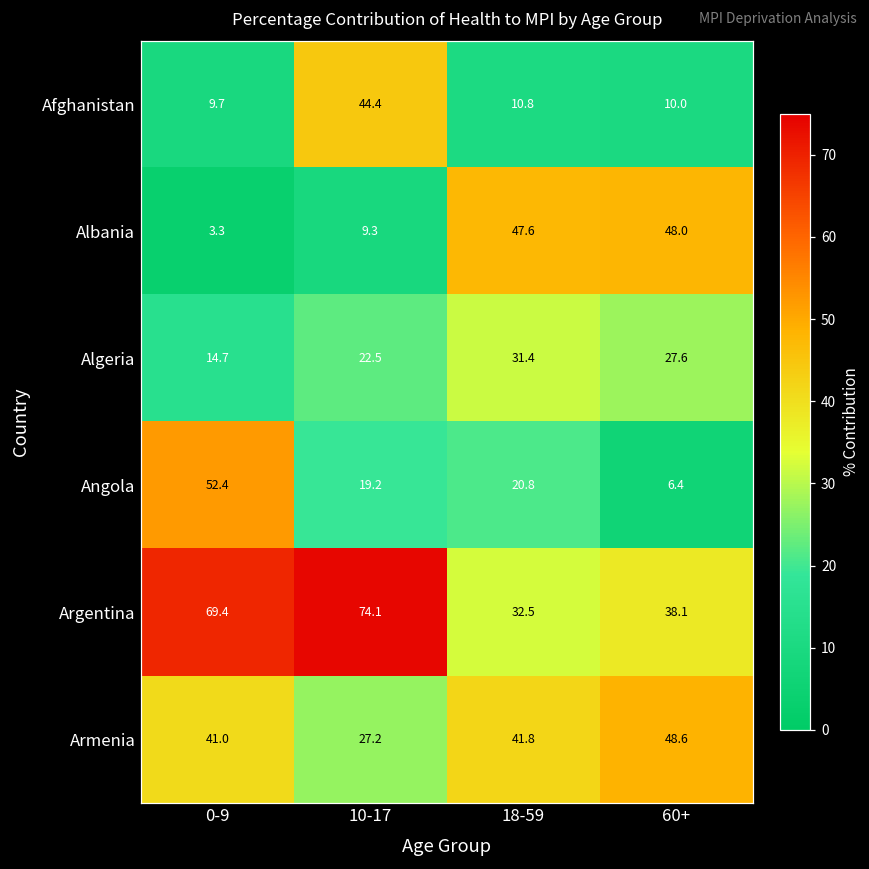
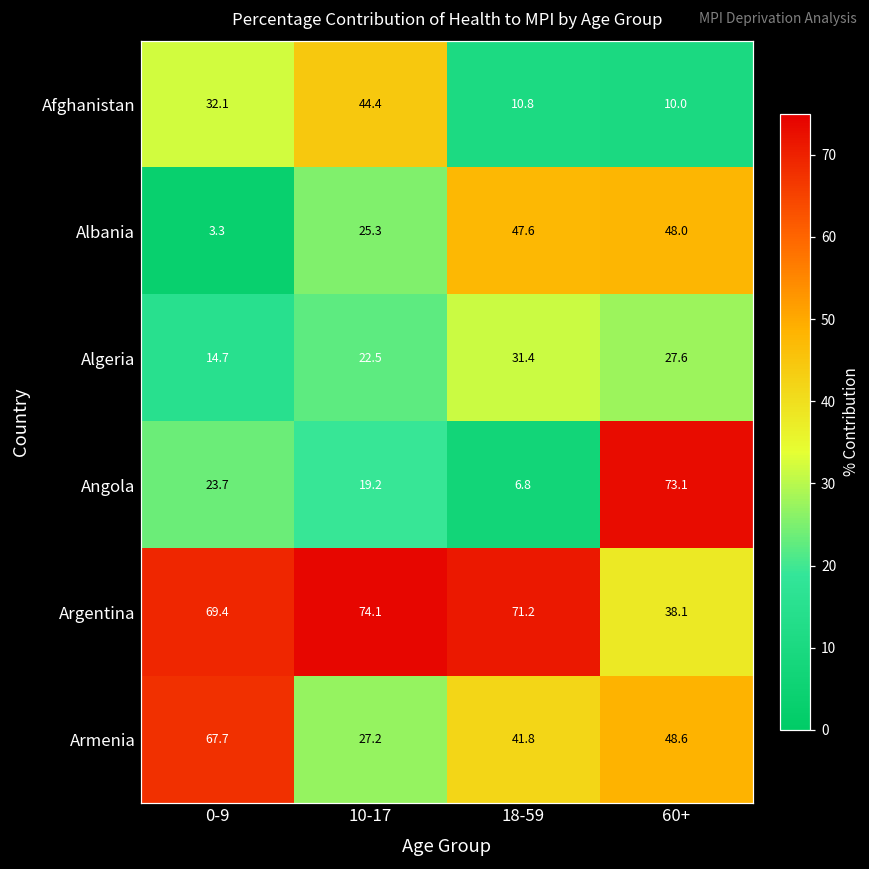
  {
    "Afghanistan": {
-     "0-9": 9.7,
+     "0-9": 32.1,
      "10-17": 44.4,
      "18-59": 10.8,
      "60+": 10.0
    },
    "Albania": {
      "0-9": 3.3,
-     "10-17": 9.3,
+     "10-17": 25.3,
      "18-59": 47.6,
      "60+": 48.0
    },
    "Algeria": {
      "0-9": 14.7,
      "10-17": 22.5,
      "18-59": 31.4,
      "60+": 27.6
    },
    "Angola": {
-     "0-9": 52.4,
+     "0-9": 23.7,
      "10-17": 19.2,
-     "18-59": 20.8,
-     "60+": 6.4
+     "18-59": 6.8,
+     "60+": 73.1
    },
    "Argentina": {
      "0-9": 69.4,
      "10-17": 74.1,
-     "18-59": 32.5,
+     "18-59": 71.2,
      "60+": 38.1
    },
    "Armenia": {
-     "0-9": 41.0,
+     "0-9": 67.7,
      "10-17": 27.2,
      "18-59": 41.8,
      "60+": 48.6
    }
  }
